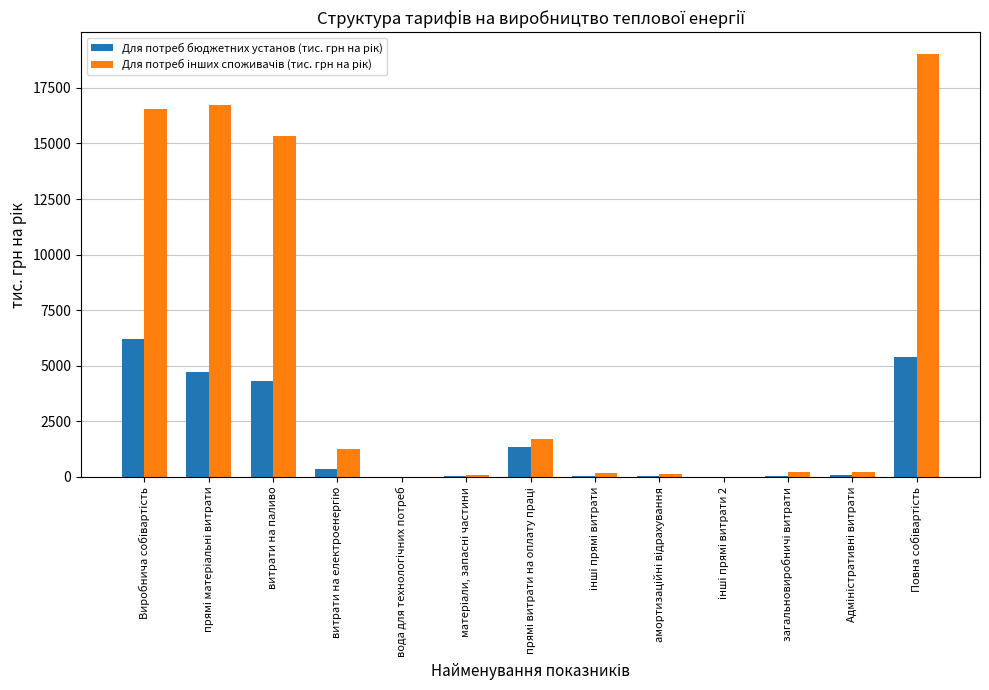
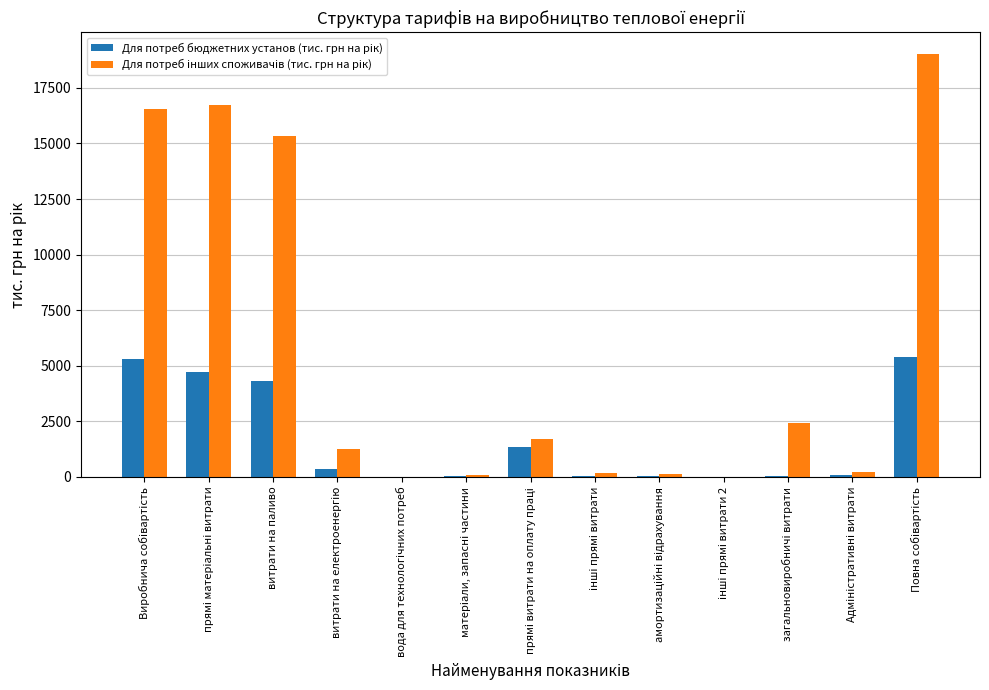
  {
    "Для потреб бюджетних установ (тис. грн на рік)": {
-     "Виробнича собівартість": 6200,
+     "Виробнича собівартість": 5300,
      "прямі матеріальні витрати": 4700,
      "витрати на паливо": 4300,
      "витрати на електроенергію": 400,
      "прямі витрати на оплату праці": 1300,
      "Повна собівартість": 5400
    },
    "Для потреб інших споживачів (тис. грн на рік)": {
      "Виробнича собівартість": 16600,
      "прямі матеріальні витрати": 16700,
      "витрати на паливо": 15300,
      "витрати на електроенергію": 1300,
      "прямі витрати на оплату праці": 1700,
      "інші прямі витрати": 200,
      "амортизаційні відрахування": 100,
-     "загальновиробничі витрати": 200,
+     "загальновиробничі витрати": 2400,
      "Адміністративні витрати": 200,
      "Повна собівартість": 19000
    }
  }
